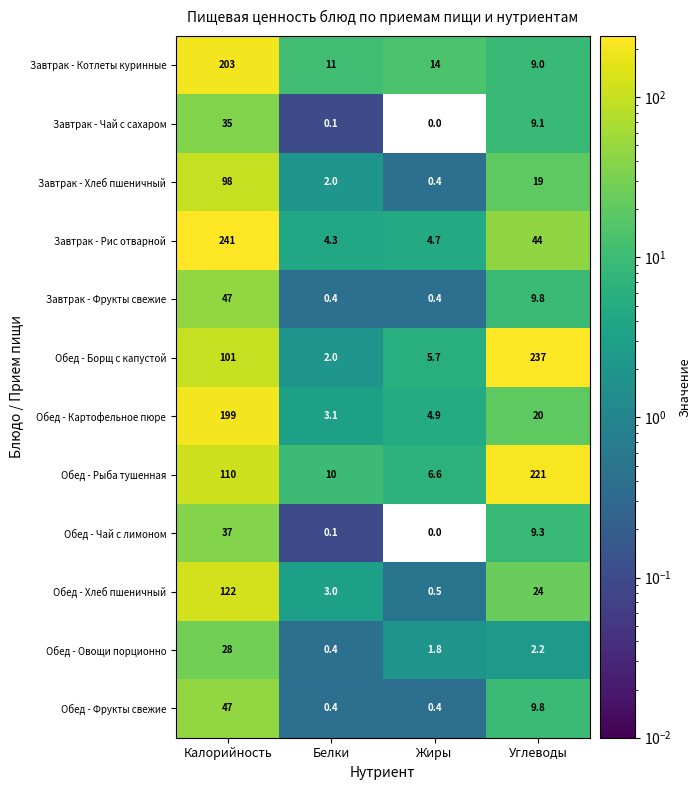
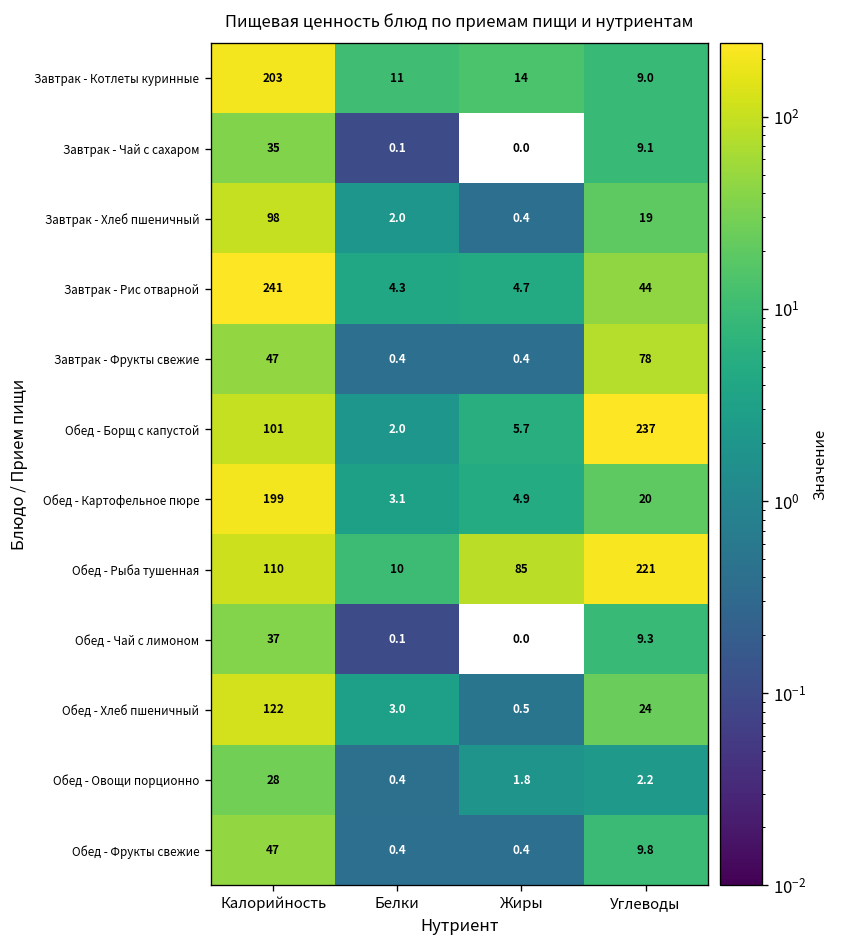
  {
    "Завтрак - Котлеты куринные": {
      "Калорийность": 203,
      "Белки": 11,
      "Жиры": 14,
      "Углеводы": 9.0
    },
    "Завтрак - Чай с сахаром": {
      "Калорийность": 35,
      "Белки": 0.1,
      "Жиры": 0.0,
      "Углеводы": 9.1
    },
    "Завтрак - Хлеб пшеничный": {
      "Калорийность": 98,
      "Белки": 2.0,
      "Жиры": 0.4,
      "Углеводы": 19
    },
    "Завтрак - Рис отварной": {
      "Калорийность": 241,
      "Белки": 4.3,
      "Жиры": 4.7,
      "Углеводы": 44
    },
    "Завтрак - Фрукты свежие": {
      "Калорийность": 47,
      "Белки": 0.4,
      "Жиры": 0.4,
-     "Углеводы": 9.8
+     "Углеводы": 78
    },
    "Обед - Борщ с капустой": {
      "Калорийность": 101,
      "Белки": 2.0,
      "Жиры": 5.7,
      "Углеводы": 237
    },
    "Обед - Картофельное пюре": {
      "Калорийность": 199,
      "Белки": 3.1,
      "Жиры": 4.9,
      "Углеводы": 20
    },
    "Обед - Рыба тушенная": {
      "Калорийность": 110,
      "Белки": 10,
-     "Жиры": 6.6,
+     "Жиры": 85,
      "Углеводы": 221
    },
    "Обед - Чай с лимоном": {
      "Калорийность": 37,
      "Белки": 0.1,
      "Жиры": 0.0,
      "Углеводы": 9.3
    },
    "Обед - Хлеб пшеничный": {
      "Калорийность": 122,
      "Белки": 3.0,
      "Жиры": 0.5,
      "Углеводы": 24
    },
    "Обед - Овощи порционно": {
      "Калорийность": 28,
      "Белки": 0.4,
      "Жиры": 1.8,
      "Углеводы": 2.2
    },
    "Обед - Фрукты свежие": {
      "Калорийность": 47,
      "Белки": 0.4,
      "Жиры": 0.4,
      "Углеводы": 9.8
    }
  }
